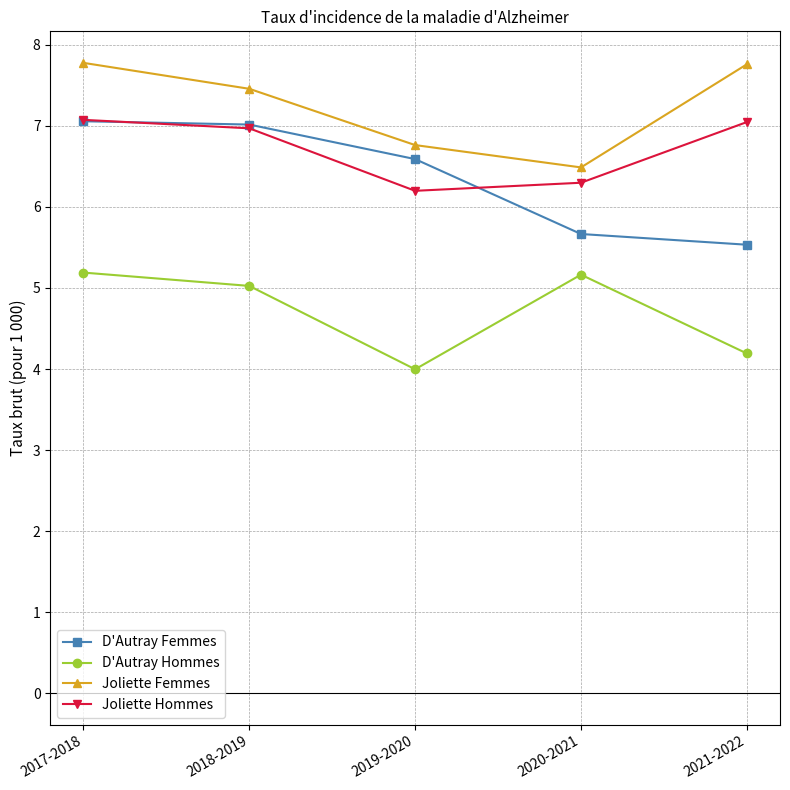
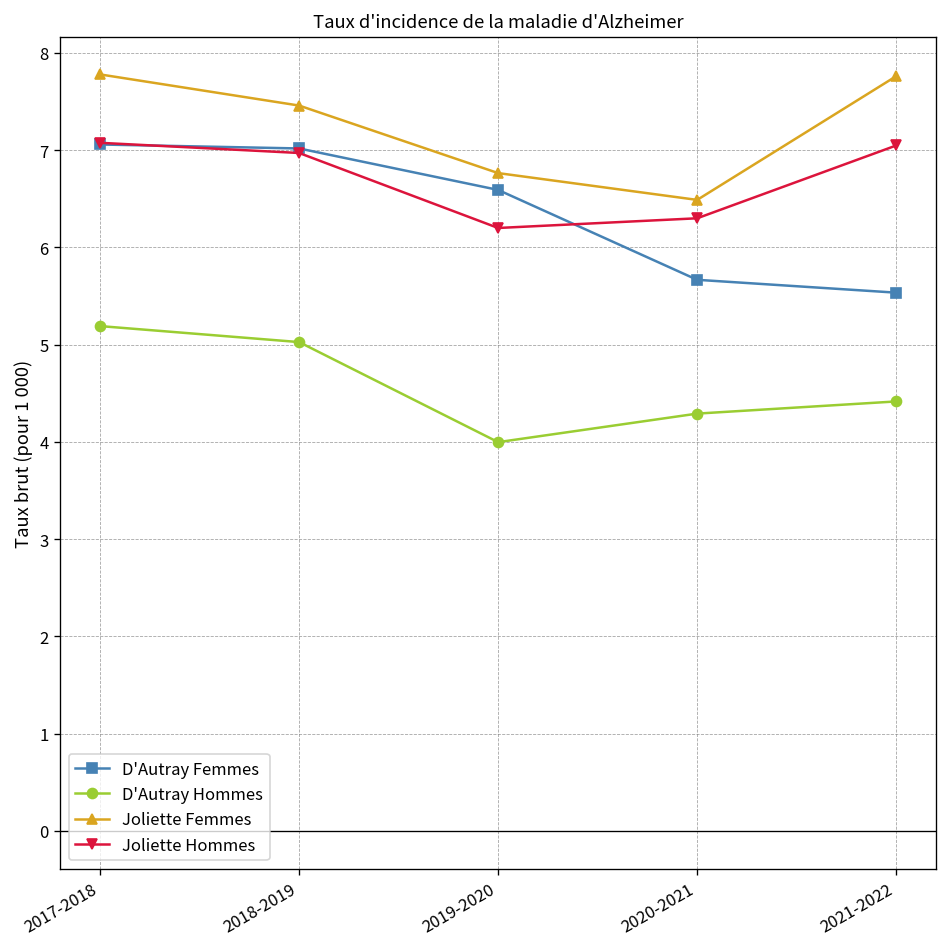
  {
    "D'Autray Femmes": {
      "2018-2019": 7.0,
      "2019-2020": 6.6,
      "2020-2021": 5.7,
      "2021-2022": 5.5
    },
    "D'Autray Hommes": {
      "2017-2018": 5.2,
      "2018-2019": 5.0,
      "2019-2020": 4.0,
-     "2020-2021": 5.2,
-     "2021-2022": 4.2
+     "2020-2021": 4.3,
+     "2021-2022": 4.4
    },
    "Joliette Femmes": {
      "2017-2018": 7.8,
      "2018-2019": 7.5,
      "2019-2020": 6.8,
      "2020-2021": 6.5,
      "2021-2022": 7.8
    },
    "Joliette Hommes": {
      "2018-2019": 7.0,
      "2019-2020": 6.2,
      "2020-2021": 6.3,
      "2021-2022": 7.0
    }
  }
